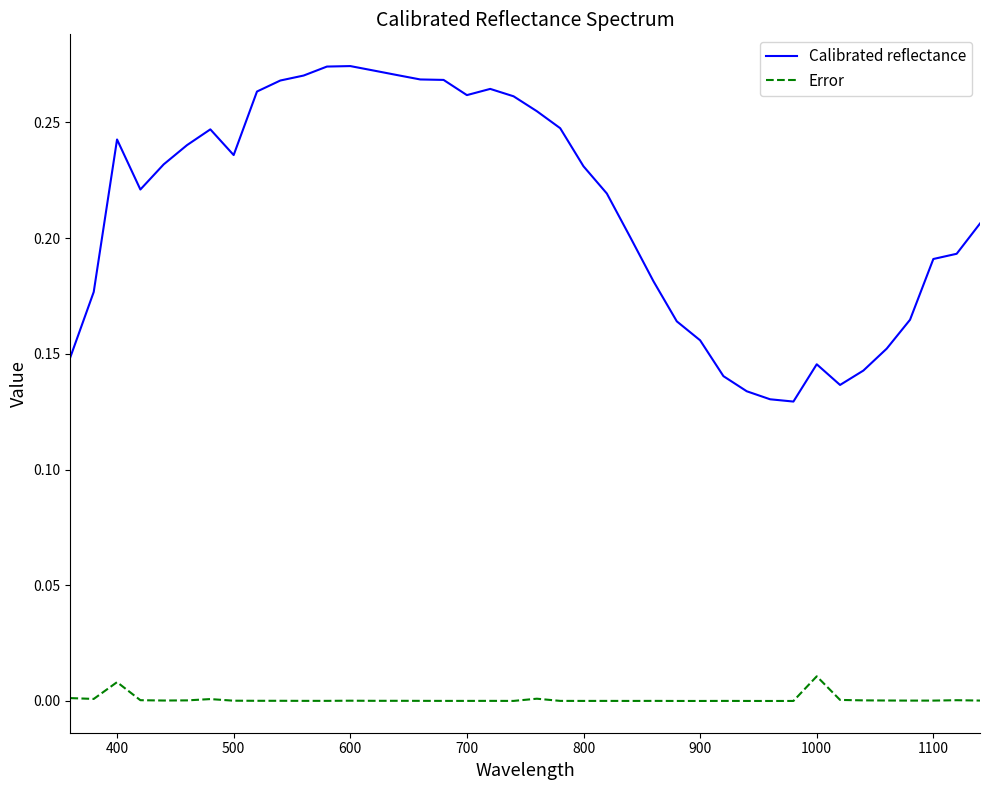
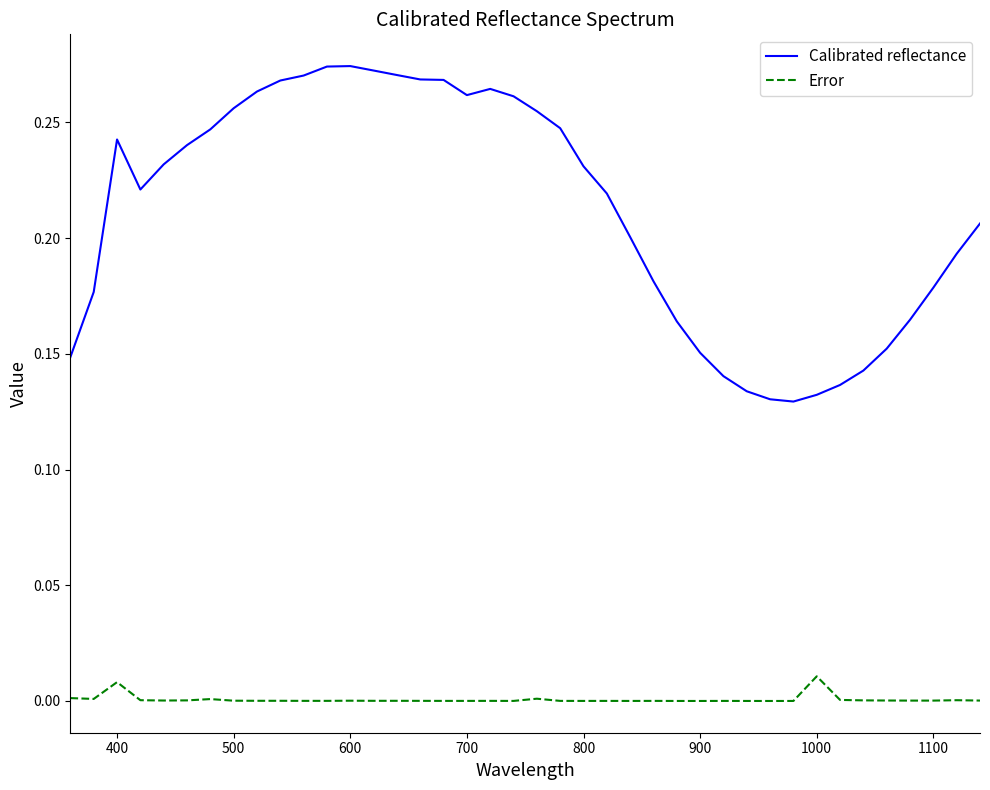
  {
    "Calibrated reflectance": {
      "400": 0.243,
-     "500": 0.236,
+     "500": 0.256,
      "600": 0.274,
      "700": 0.262,
      "800": 0.231,
-     "900": 0.156,
-     "1000": 0.145,
-     "1100": 0.191
+     "900": 0.150,
+     "1000": 0.132,
+     "1100": 0.179
    },
    "Error": {
      "400": 0.008,
      "500": 0.000,
      "600": 0.000,
      "700": 0.000,
      "800": 0.000,
      "900": 0.000,
      "1000": 0.011,
      "1100": 0.000
    }
  }
